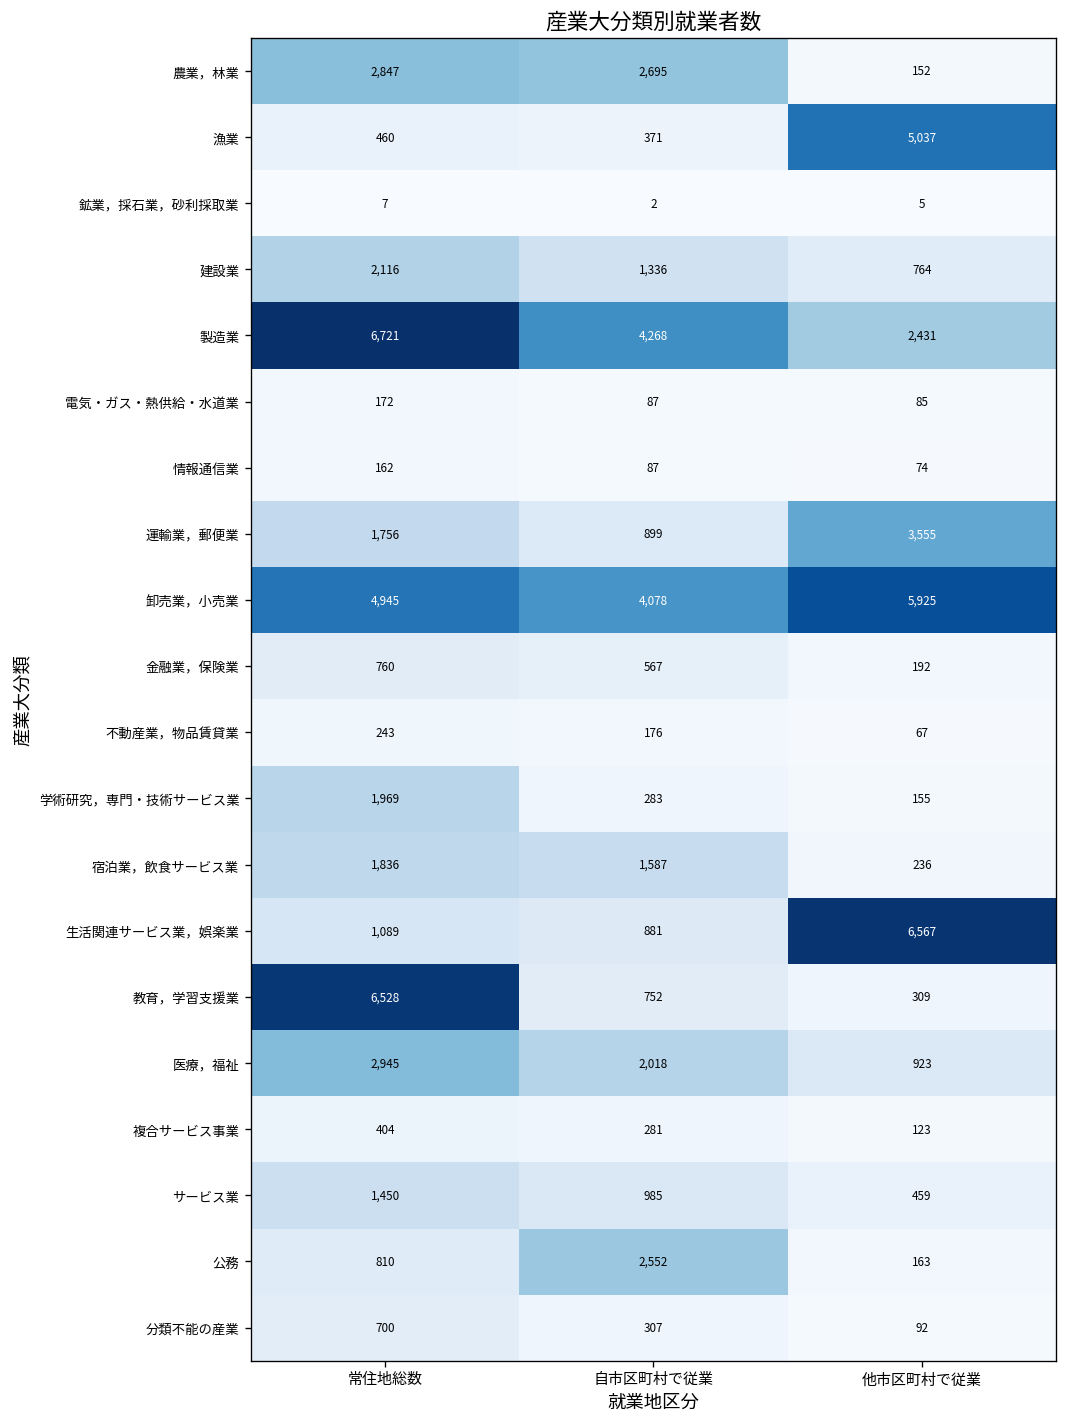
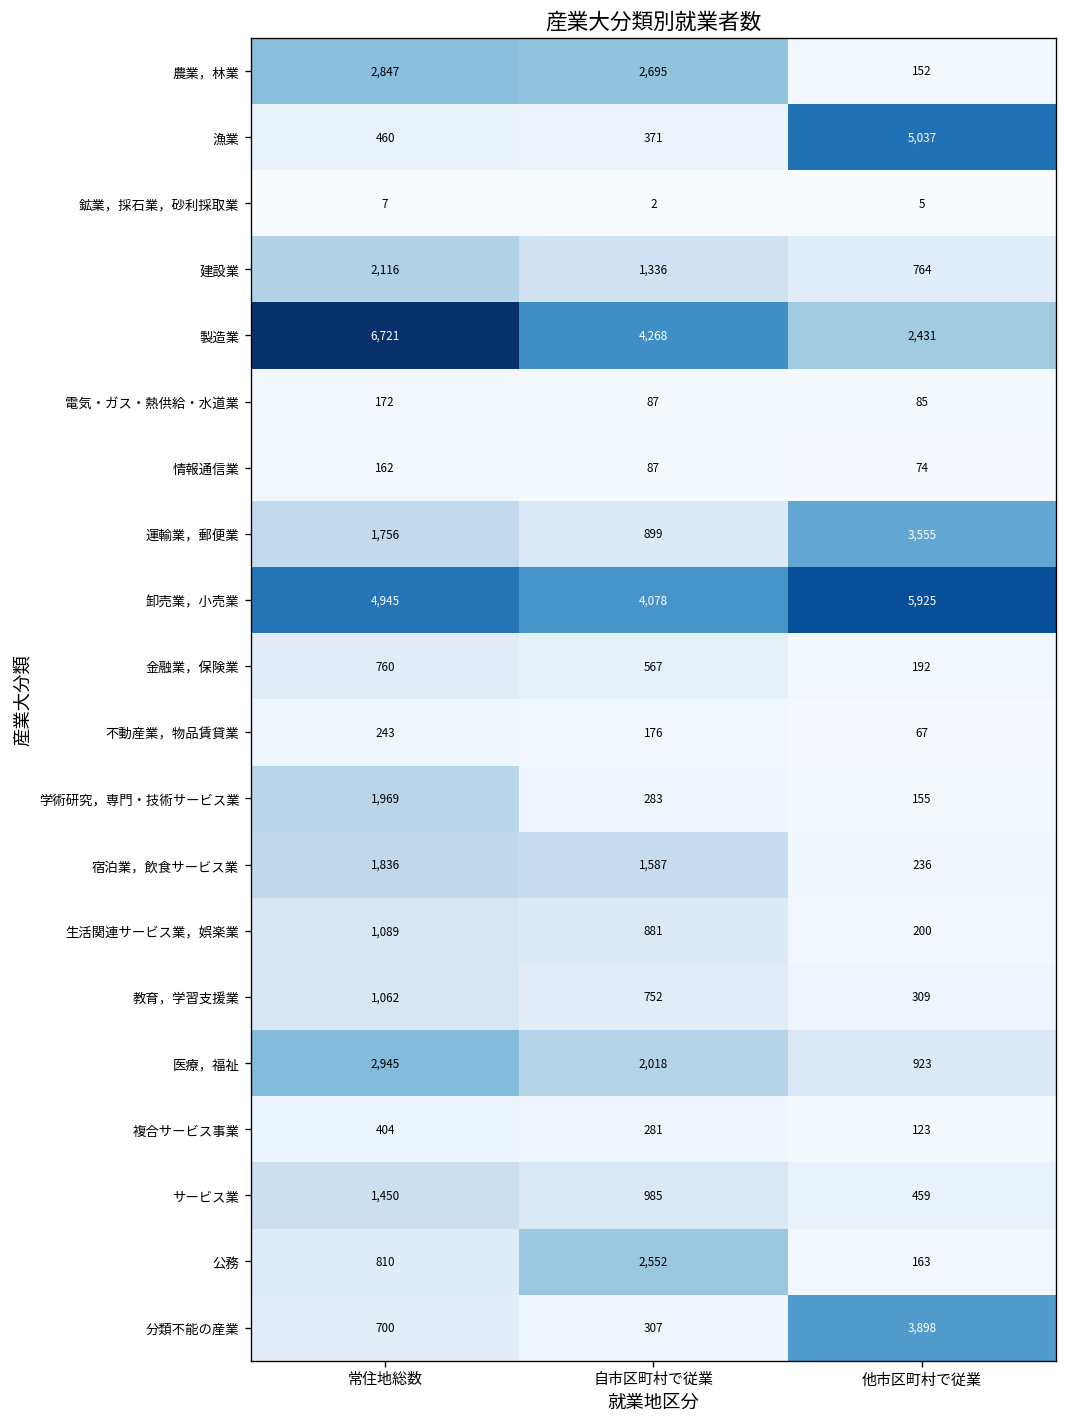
  {
    "農業，林業": {
      "常住地総数": "2,847",
      "自市区町村で従業": "2,695",
      "他市区町村で従業": "152"
    },
    "漁業": {
      "常住地総数": "460",
      "自市区町村で従業": "371",
      "他市区町村で従業": "5,037"
    },
    "鉱業，採石業，砂利採取業": {
      "常住地総数": "7",
      "自市区町村で従業": "2",
      "他市区町村で従業": "5"
    },
    "建設業": {
      "常住地総数": "2,116",
      "自市区町村で従業": "1,336",
      "他市区町村で従業": "764"
    },
    "製造業": {
      "常住地総数": "6,721",
      "自市区町村で従業": "4,268",
      "他市区町村で従業": "2,431"
    },
    "電気・ガス・熱供給・水道業": {
      "常住地総数": "172",
      "自市区町村で従業": "87",
      "他市区町村で従業": "85"
    },
    "情報通信業": {
      "常住地総数": "162",
      "自市区町村で従業": "87",
      "他市区町村で従業": "74"
    },
    "運輸業，郵便業": {
      "常住地総数": "1,756",
      "自市区町村で従業": "899",
      "他市区町村で従業": "3,555"
    },
    "卸売業，小売業": {
      "常住地総数": "4,945",
      "自市区町村で従業": "4,078",
      "他市区町村で従業": "5,925"
    },
    "金融業，保険業": {
      "常住地総数": "760",
      "自市区町村で従業": "567",
      "他市区町村で従業": "192"
    },
    "不動産業，物品賃貸業": {
      "常住地総数": "243",
      "自市区町村で従業": "176",
      "他市区町村で従業": "67"
    },
    "学術研究，専門・技術サービス業": {
      "常住地総数": "1,969",
      "自市区町村で従業": "283",
      "他市区町村で従業": "155"
    },
    "宿泊業，飲食サービス業": {
      "常住地総数": "1,836",
      "自市区町村で従業": "1,587",
      "他市区町村で従業": "236"
    },
    "生活関連サービス業，娯楽業": {
      "常住地総数": "1,089",
      "自市区町村で従業": "881",
-     "他市区町村で従業": "6,567"
+     "他市区町村で従業": "200"
    },
    "教育，学習支援業": {
-     "常住地総数": "6,528",
+     "常住地総数": "1,062",
      "自市区町村で従業": "752",
      "他市区町村で従業": "309"
    },
    "医療，福祉": {
      "常住地総数": "2,945",
      "自市区町村で従業": "2,018",
      "他市区町村で従業": "923"
    },
    "複合サービス事業": {
      "常住地総数": "404",
      "自市区町村で従業": "281",
      "他市区町村で従業": "123"
    },
    "サービス業": {
      "常住地総数": "1,450",
      "自市区町村で従業": "985",
      "他市区町村で従業": "459"
    },
    "公務": {
      "常住地総数": "810",
      "自市区町村で従業": "2,552",
      "他市区町村で従業": "163"
    },
    "分類不能の産業": {
      "常住地総数": "700",
      "自市区町村で従業": "307",
-     "他市区町村で従業": "92"
+     "他市区町村で従業": "3,898"
    }
  }
